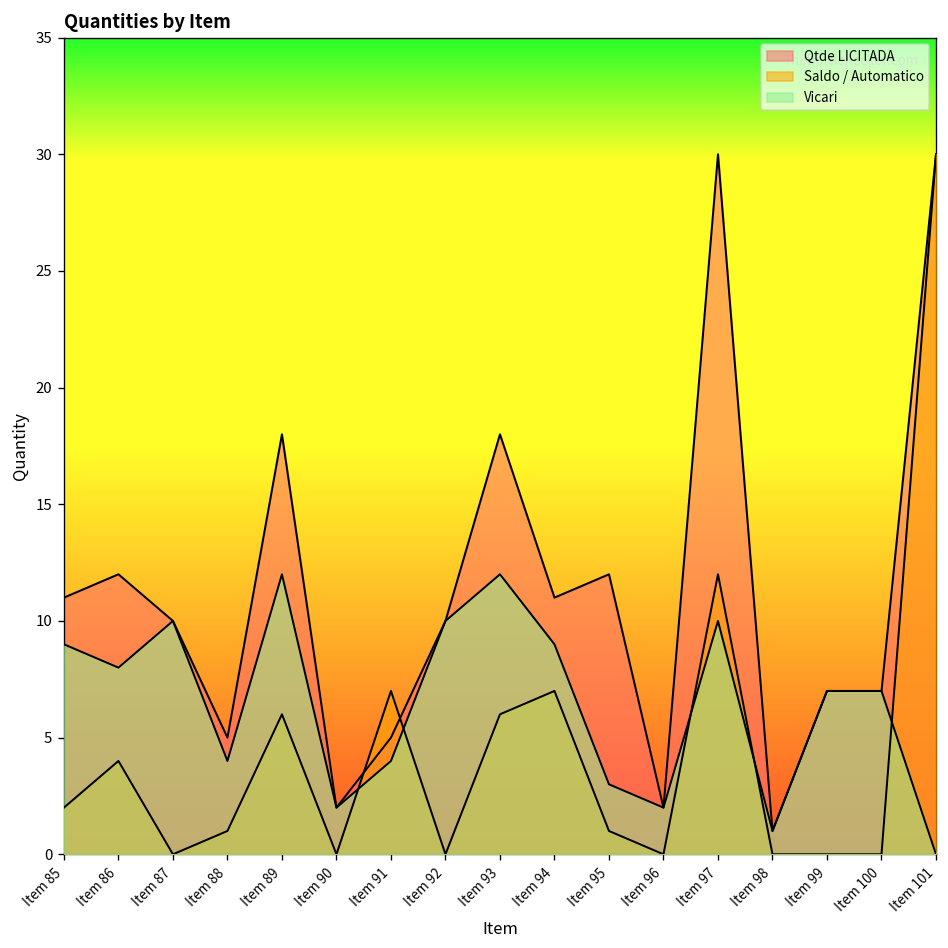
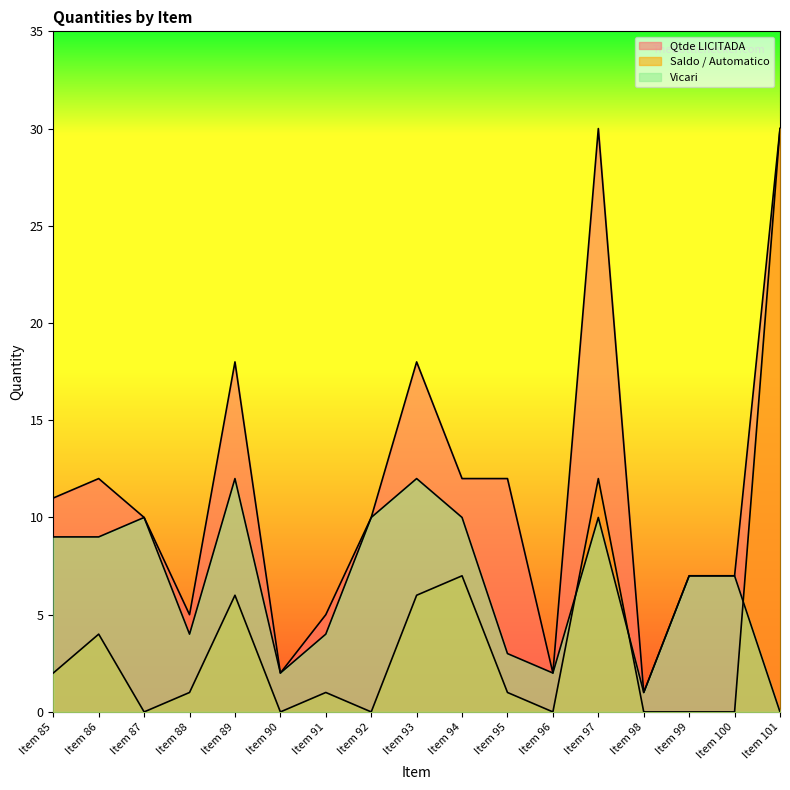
  {
    "Qtde LICITADA": {
      "Item 85": 11,
      "Item 86": 12,
      "Item 88": 5,
      "Item 89": 18,
      "Item 91": 5,
      "Item 93": 18,
-     "Item 94": 11,
+     "Item 94": 12,
      "Item 95": 12,
      "Item 97": 30
    },
    "Saldo / Automatico": {
      "Item 85": 2,
      "Item 86": 4,
      "Item 87": 0,
      "Item 88": 1,
      "Item 89": 6,
      "Item 90": 0,
-     "Item 91": 7,
+     "Item 91": 1,
      "Item 92": 0,
      "Item 93": 6,
      "Item 94": 7,
      "Item 95": 1,
      "Item 96": 0,
      "Item 97": 12,
      "Item 98": 0,
      "Item 99": 0,
      "Item 100": 0
    },
    "Vicari": {
      "Item 85": 9,
-     "Item 86": 8,
+     "Item 86": 9,
      "Item 88": 4,
      "Item 89": 12,
      "Item 91": 4,
      "Item 93": 12,
-     "Item 94": 9,
+     "Item 94": 10,
      "Item 95": 3,
      "Item 97": 10,
      "Item 101": 0
    }
  }
